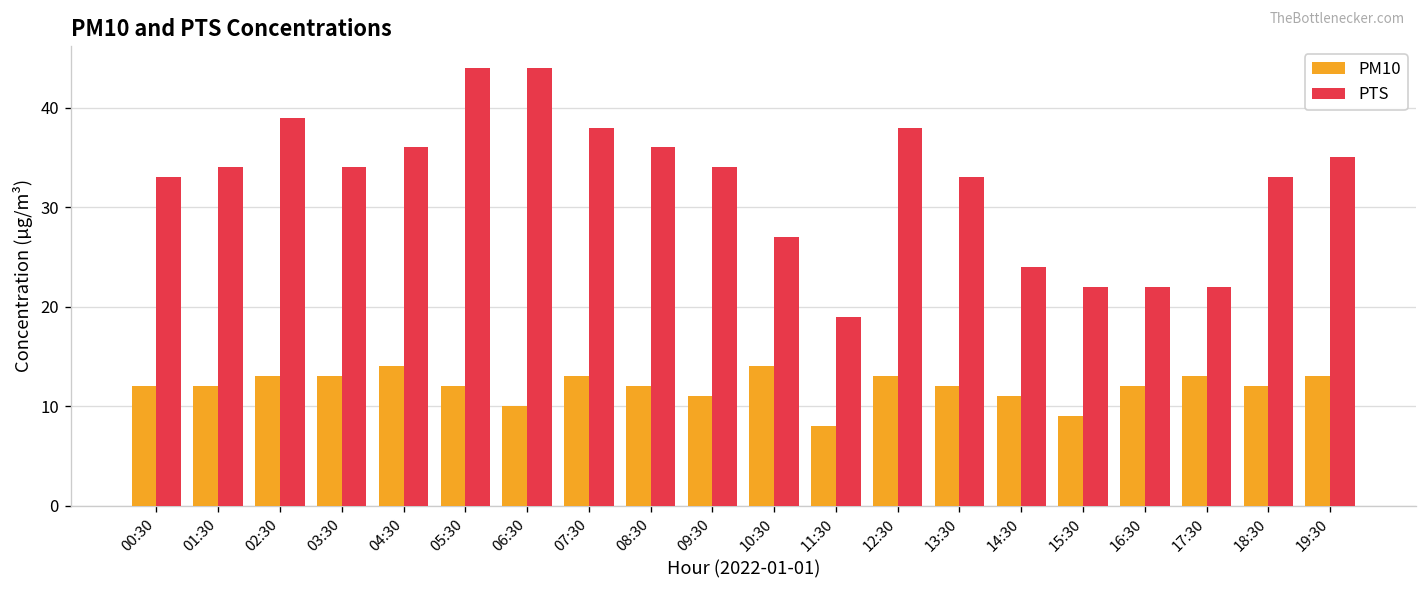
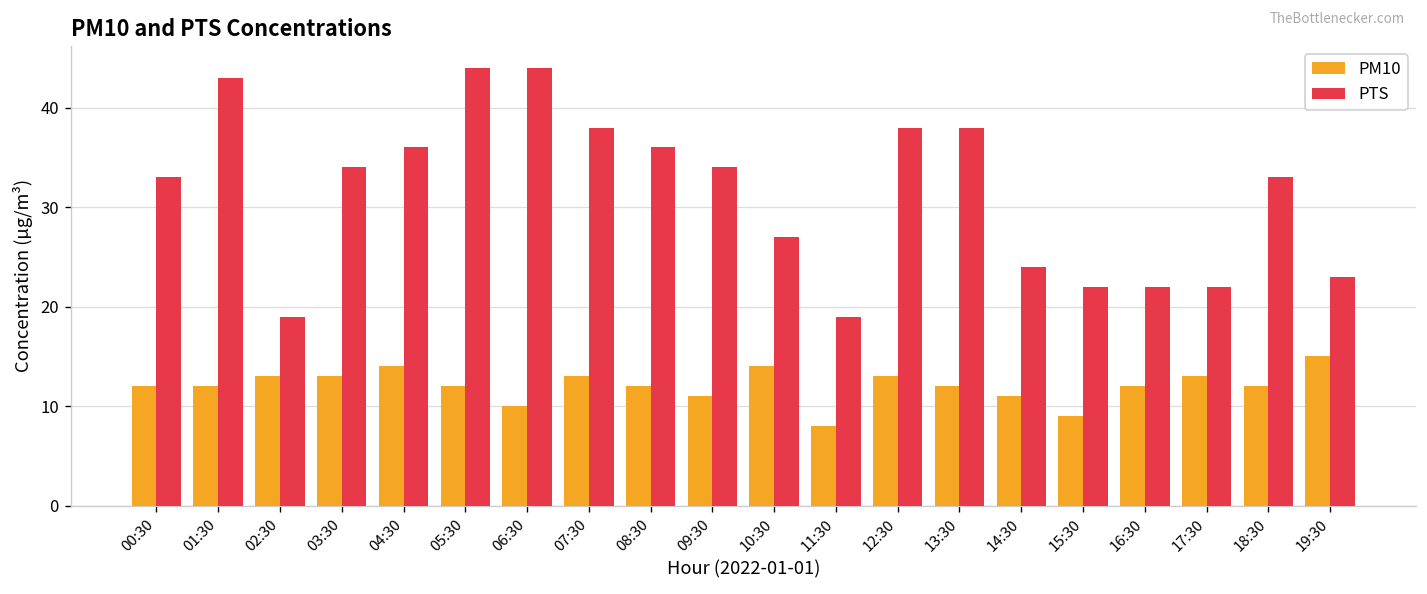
  {
    "PM10": {
      "00:30": 12,
      "01:30": 12,
      "02:30": 13,
      "03:30": 13,
      "04:30": 14,
      "05:30": 12,
      "06:30": 10,
      "07:30": 13,
      "08:30": 12,
      "09:30": 11,
      "10:30": 14,
      "11:30": 8,
      "12:30": 13,
      "13:30": 12,
      "14:30": 11,
      "15:30": 9,
      "16:30": 12,
      "17:30": 13,
      "18:30": 12,
-     "19:30": 13
+     "19:30": 15
    },
    "PTS": {
      "00:30": 33,
-     "01:30": 34,
-     "02:30": 39,
+     "01:30": 43,
+     "02:30": 19,
      "03:30": 34,
      "04:30": 36,
      "05:30": 44,
      "06:30": 44,
      "07:30": 38,
      "08:30": 36,
      "09:30": 34,
      "10:30": 27,
      "11:30": 19,
      "12:30": 38,
-     "13:30": 33,
+     "13:30": 38,
      "14:30": 24,
      "15:30": 22,
      "16:30": 22,
      "17:30": 22,
      "18:30": 33,
-     "19:30": 35
+     "19:30": 23
    }
  }
